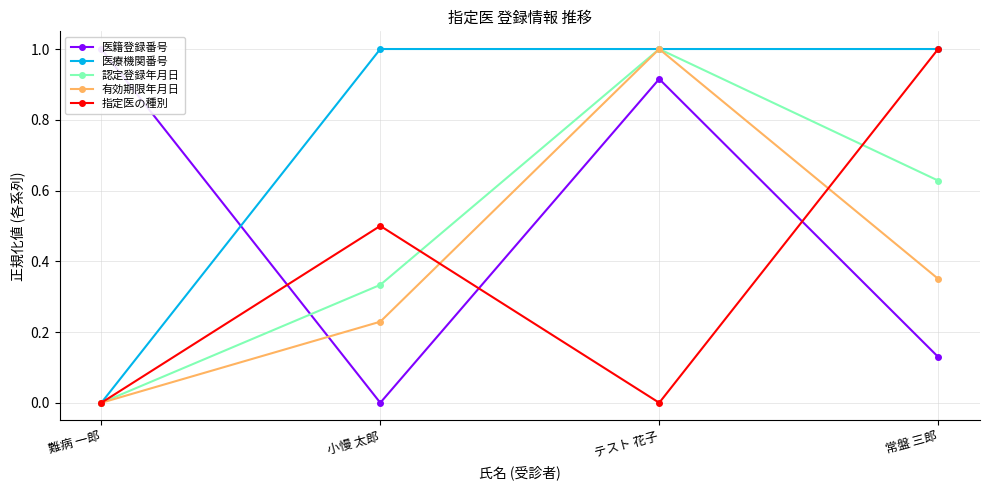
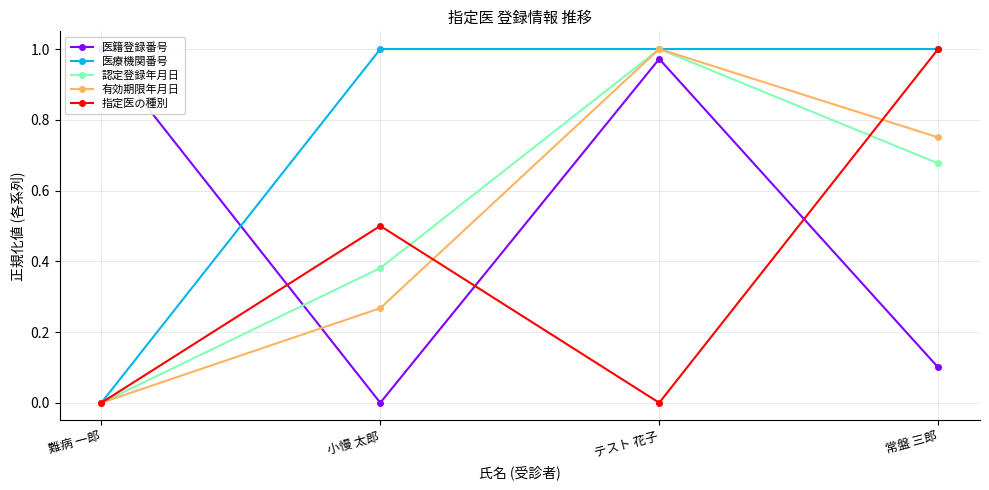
  {
    "医籍登録番号": {
      "小慢 太郎": 0.00,
-     "テスト 花子": 0.92,
-     "常盤 三郎": 0.13
+     "テスト 花子": 0.97,
+     "常盤 三郎": 0.10
    },
    "医療機関番号": {
      "小慢 太郎": 1.00
    },
    "認定登録年月日": {
-     "小慢 太郎": 0.33,
-     "常盤 三郎": 0.63
+     "小慢 太郎": 0.38,
+     "常盤 三郎": 0.68
    },
    "有効期限年月日": {
-     "小慢 太郎": 0.23,
-     "常盤 三郎": 0.35
+     "小慢 太郎": 0.27,
+     "常盤 三郎": 0.75
    },
    "指定医の種別": {
      "小慢 太郎": 0.50,
      "テスト 花子": 0.00
    }
  }
